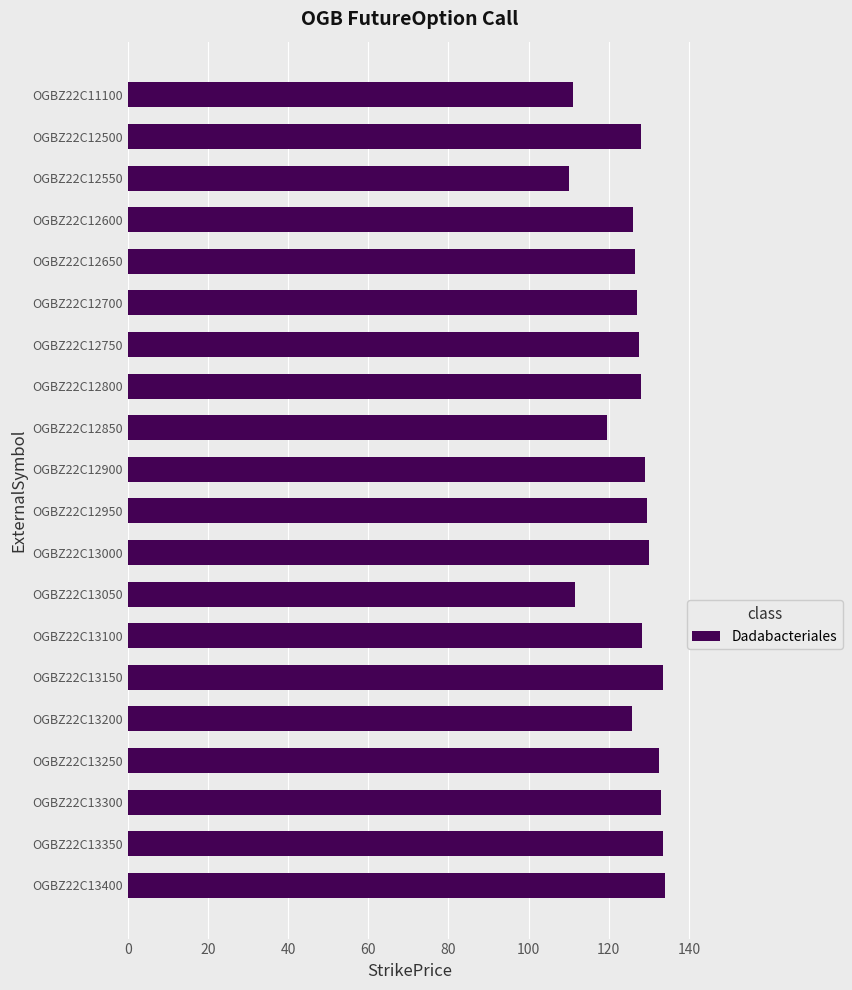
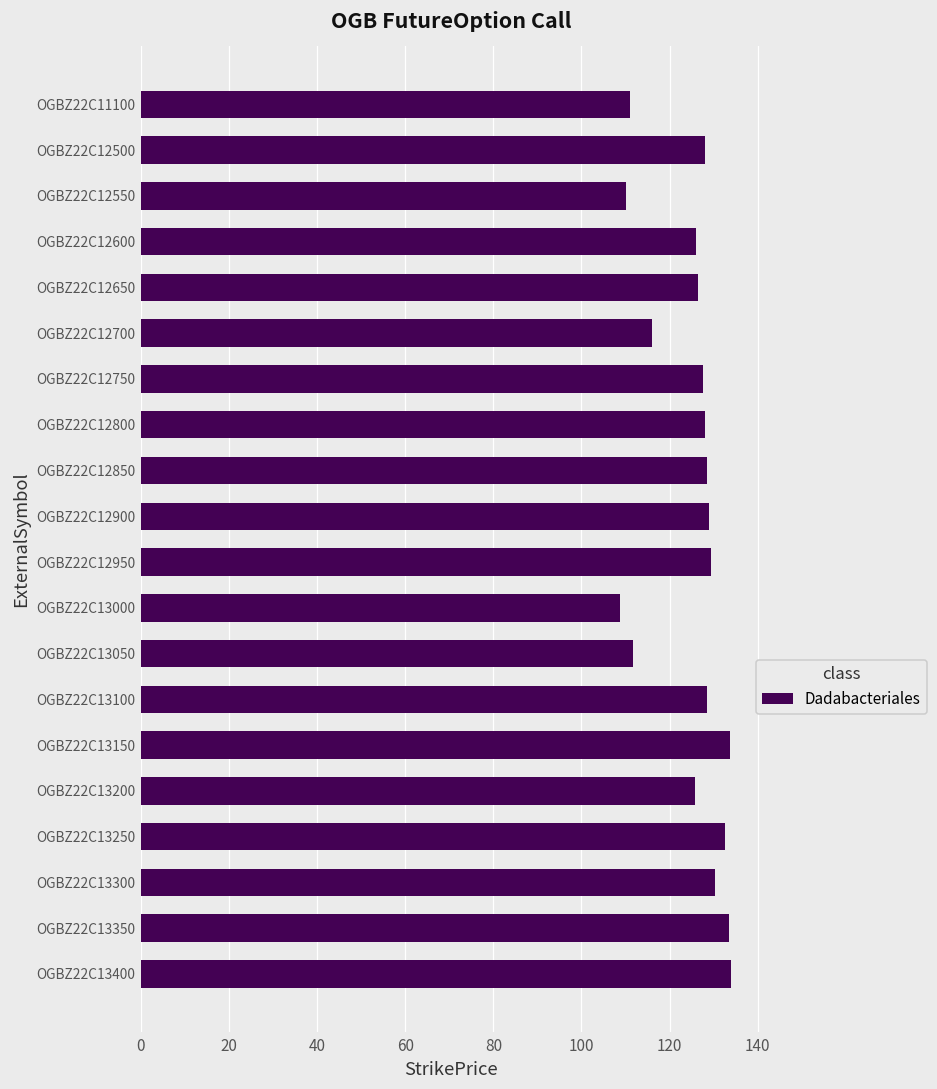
  {
    "OGBZ22C11100": 111,
    "OGBZ22C12500": 128,
    "OGBZ22C12550": 110,
    "OGBZ22C12600": 126,
    "OGBZ22C12650": 127,
-   "OGBZ22C12700": 127,
+   "OGBZ22C12700": 116,
    "OGBZ22C12750": 128,
    "OGBZ22C12800": 128,
-   "OGBZ22C12850": 120,
+   "OGBZ22C12850": 129,
    "OGBZ22C12900": 129,
    "OGBZ22C12950": 130,
-   "OGBZ22C13000": 130,
+   "OGBZ22C13000": 109,
    "OGBZ22C13050": 112,
    "OGBZ22C13100": 128,
    "OGBZ22C13150": 134,
    "OGBZ22C13200": 126,
    "OGBZ22C13250": 133,
-   "OGBZ22C13300": 133,
+   "OGBZ22C13300": 130,
    "OGBZ22C13350": 134,
    "OGBZ22C13400": 134
  }
